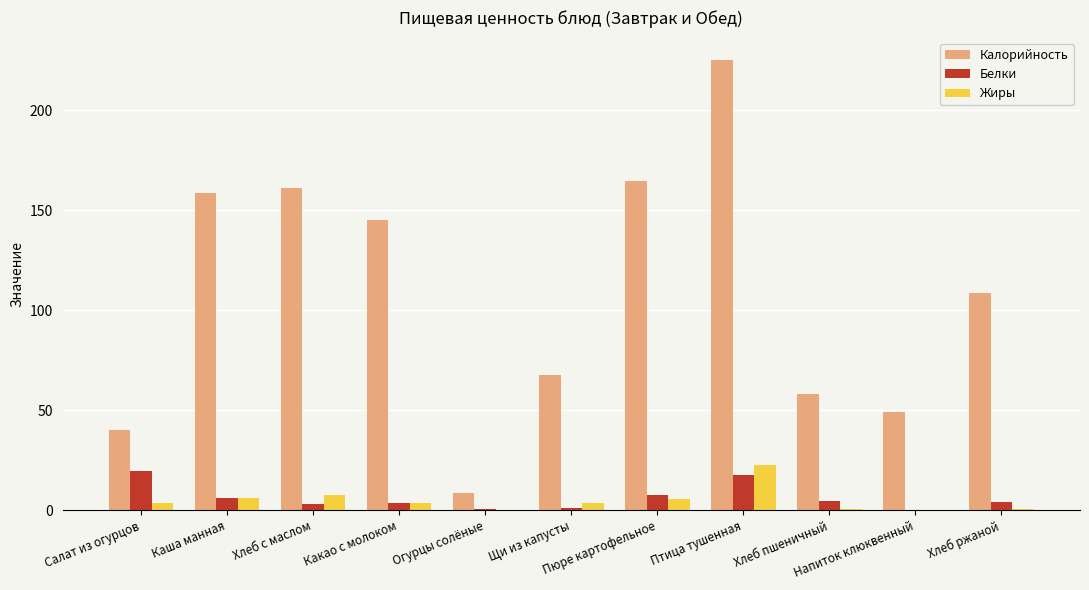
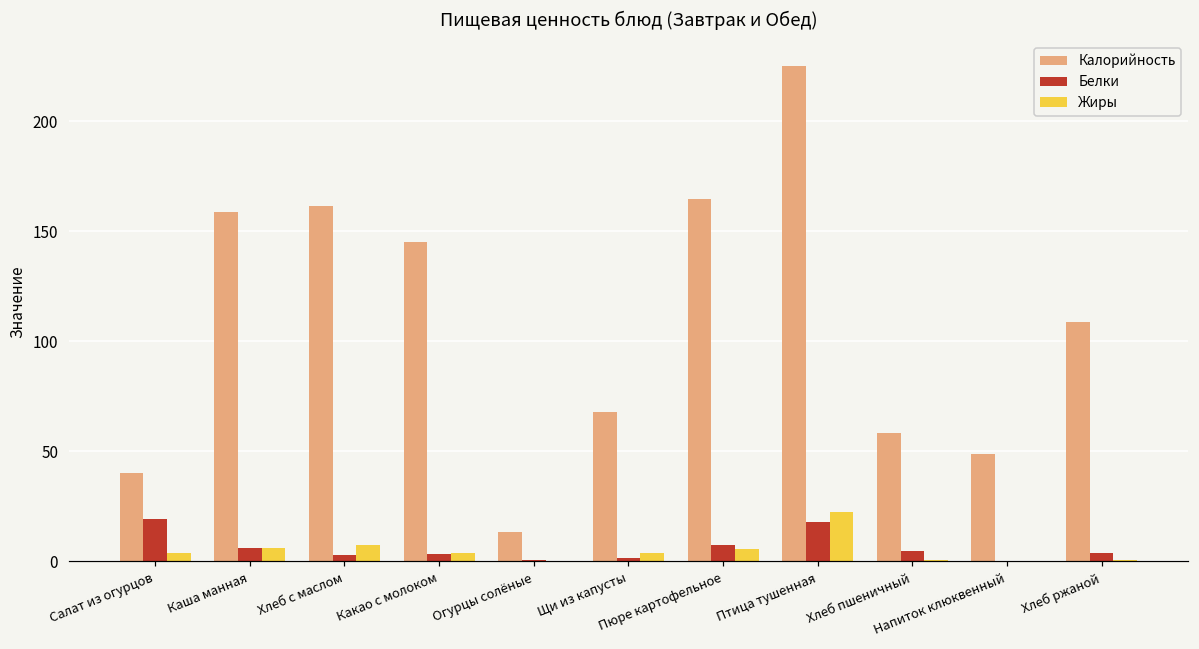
  {
    "Калорийность": {
      "Салат из огурцов": 40,
      "Каша манная": 159,
      "Хлеб с маслом": 161,
      "Какао с молоком": 145,
-     "Огурцы солёные": 9,
+     "Огурцы солёные": 13,
      "Щи из капусты": 68,
      "Пюре картофельное": 165,
      "Птица тушенная": 225,
      "Хлеб пшеничный": 58,
      "Напиток клюквенный": 49,
      "Хлеб ржаной": 109
    },
    "Белки": {
      "Салат из огурцов": 19,
      "Каша манная": 6,
      "Хлеб с маслом": 3,
      "Какао с молоком": 4,
      "Щи из капусты": 1,
      "Пюре картофельное": 8,
      "Птица тушенная": 18,
      "Хлеб пшеничный": 5,
      "Хлеб ржаной": 4
    },
    "Жиры": {
      "Салат из огурцов": 4,
      "Каша манная": 6,
      "Хлеб с маслом": 8,
      "Какао с молоком": 4,
      "Щи из капусты": 4,
      "Пюре картофельное": 6,
      "Птица тушенная": 23
    }
  }
